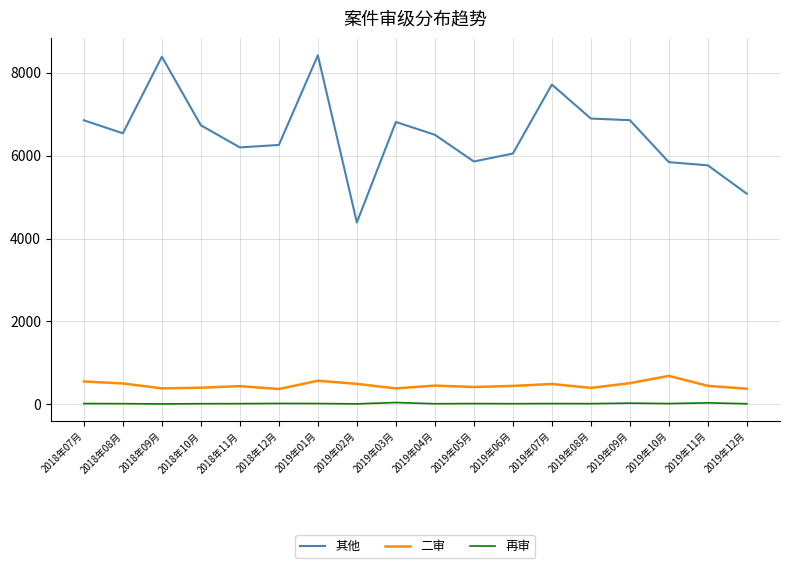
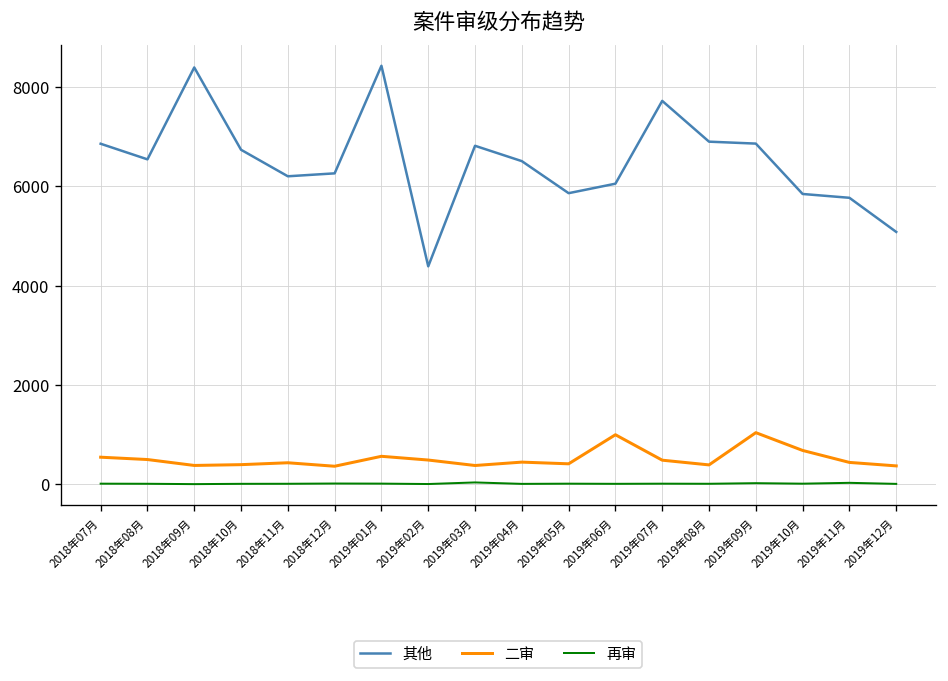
  {
    "其他": {
      "2018年07月": 6900,
      "2018年08月": 6500,
      "2018年09月": 8400,
      "2018年10月": 6700,
      "2018年11月": 6200,
      "2018年12月": 6300,
      "2019年01月": 8400,
      "2019年02月": 4400,
      "2019年03月": 6800,
      "2019年04月": 6500,
      "2019年05月": 5900,
      "2019年06月": 6100,
      "2019年07月": 7700,
      "2019年08月": 6900,
      "2019年09月": 6900,
      "2019年10月": 5800,
      "2019年11月": 5800,
      "2019年12月": 5100
    },
    "二审": {
      "2018年07月": 500,
      "2018年08月": 500,
      "2018年09月": 400,
      "2018年10月": 400,
      "2018年11月": 400,
      "2018年12月": 400,
      "2019年01月": 600,
      "2019年02月": 500,
      "2019年03月": 400,
      "2019年04月": 400,
      "2019年05月": 400,
-     "2019年06月": 400,
+     "2019年06月": 1000,
      "2019年07月": 500,
      "2019年08月": 400,
-     "2019年09月": 500,
+     "2019年09月": 1000,
      "2019年10月": 700,
      "2019年11月": 400,
      "2019年12月": 400
    },
    "再审": {
      "2018年07月": 0,
      "2018年08月": 0,
      "2018年09月": 0,
      "2018年10月": 0,
      "2018年11月": 0,
      "2018年12月": 0,
      "2019年01月": 0,
      "2019年02月": 0,
      "2019年03月": 0,
      "2019年04月": 0,
      "2019年05月": 0,
      "2019年06月": 0,
      "2019年07月": 0,
      "2019年08月": 0,
      "2019年09月": 0,
      "2019年10月": 0,
      "2019年11月": 0,
      "2019年12月": 0
    }
  }
